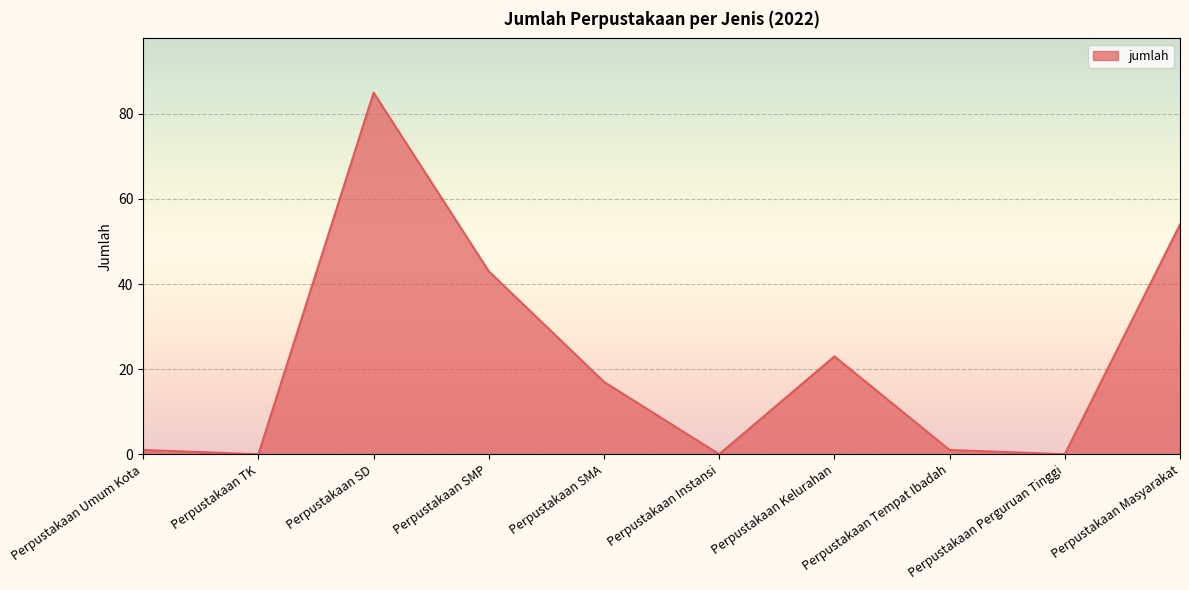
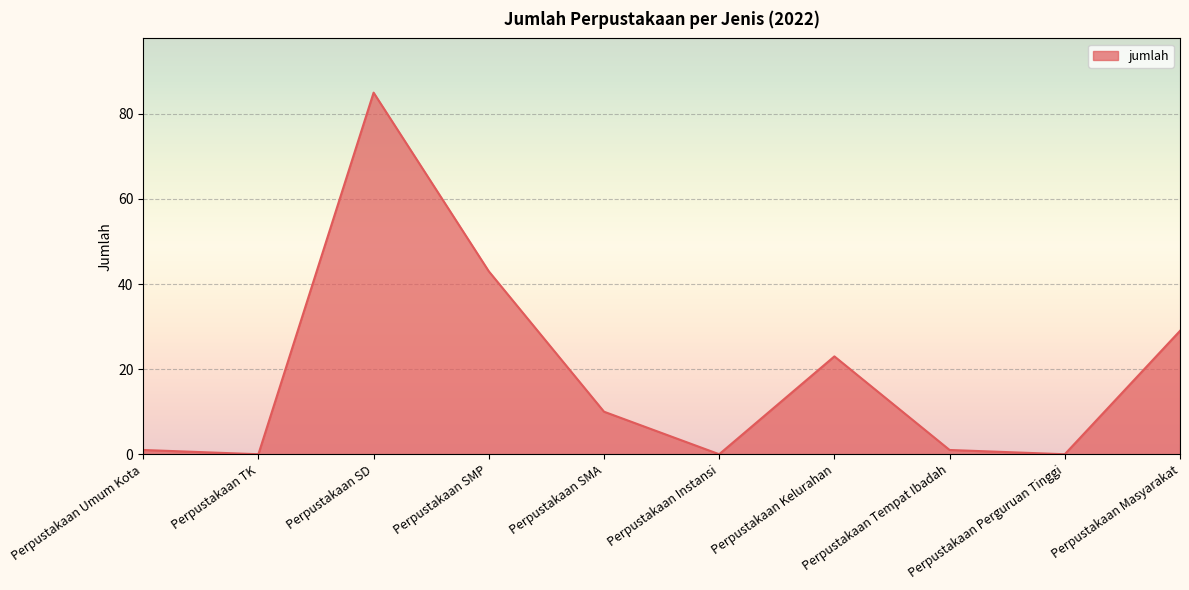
  {
    "Perpustakaan Umum Kota": 1,
    "Perpustakaan TK": 0,
    "Perpustakaan SD": 85,
    "Perpustakaan SMP": 43,
-   "Perpustakaan SMA": 17,
+   "Perpustakaan SMA": 10,
    "Perpustakaan Instansi": 0,
    "Perpustakaan Kelurahan": 23,
    "Perpustakaan Tempat Ibadah": 1,
    "Perpustakaan Perguruan Tinggi": 0,
-   "Perpustakaan Masyarakat": 54
+   "Perpustakaan Masyarakat": 29
  }
